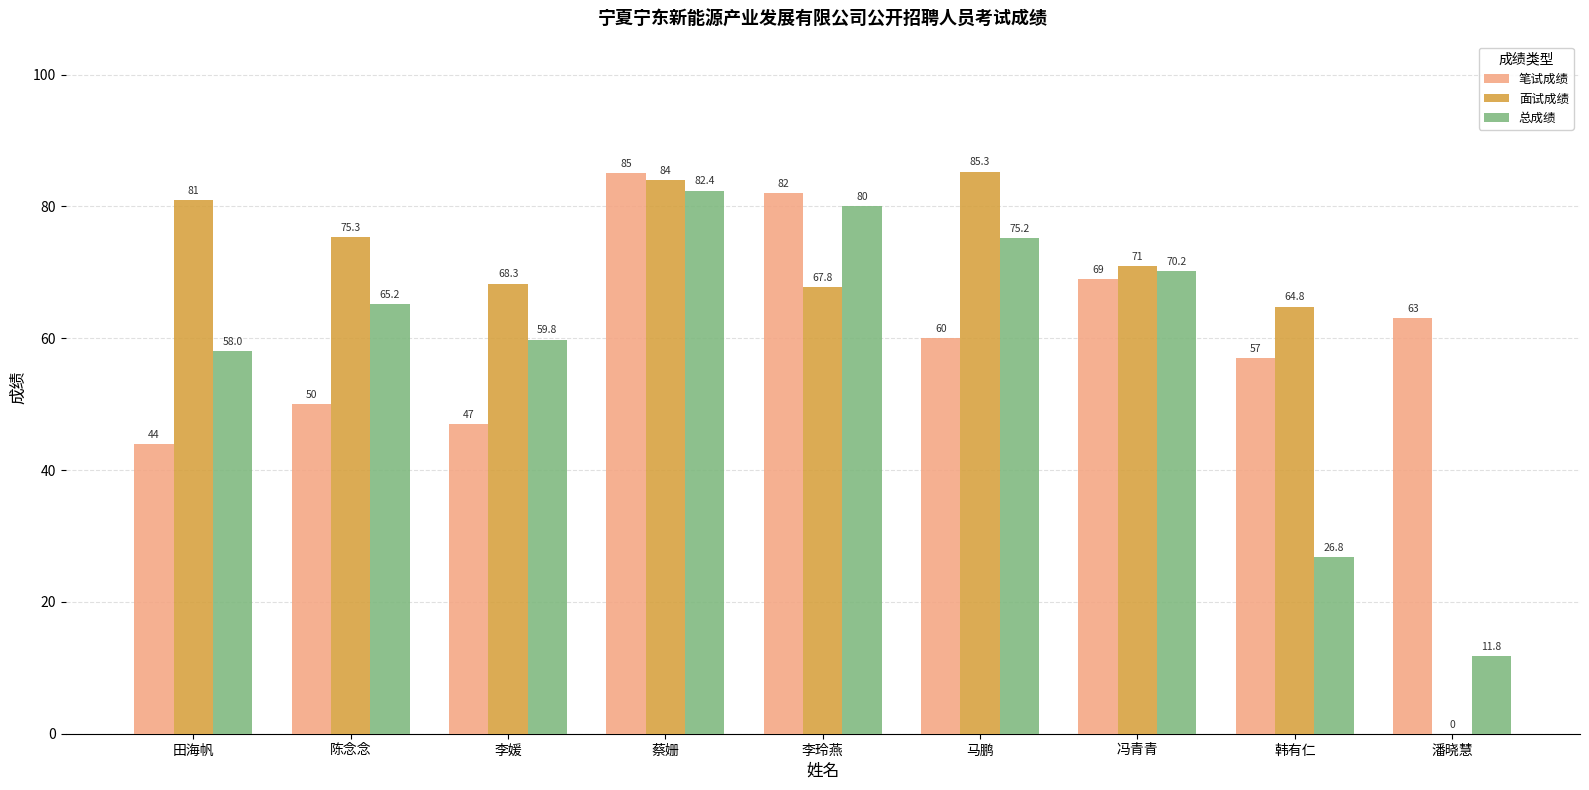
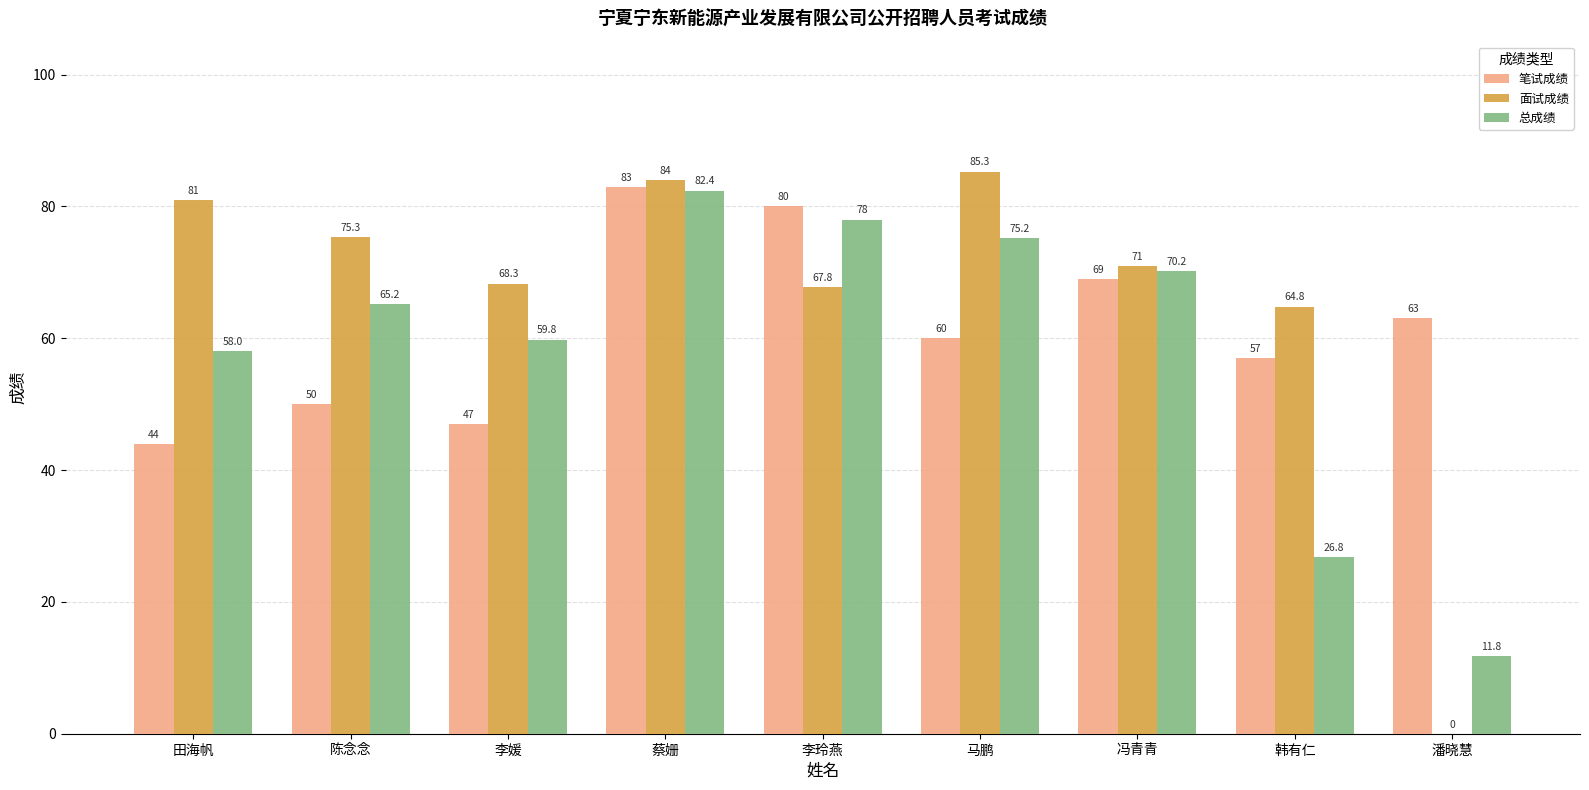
  {
    "笔试成绩": {
      "田海帆": 44,
      "陈念念": 50,
      "李媛": 47,
-     "蔡姗": 85,
-     "李玲燕": 82,
+     "蔡姗": 83,
+     "李玲燕": 80,
      "马鹏": 60,
      "冯青青": 69,
      "韩有仁": 57,
      "潘晓慧": 63
    },
    "面试成绩": {
      "田海帆": 81,
      "陈念念": 75.3,
      "李媛": 68.3,
      "蔡姗": 84,
      "李玲燕": 67.8,
      "马鹏": 85.3,
      "冯青青": 71,
      "韩有仁": 64.8,
      "潘晓慧": 0
    },
    "总成绩": {
      "田海帆": 58.0,
      "陈念念": 65.2,
      "李媛": 59.8,
      "蔡姗": 82.4,
-     "李玲燕": 80,
+     "李玲燕": 78,
      "马鹏": 75.2,
      "冯青青": 70.2,
      "韩有仁": 26.8,
      "潘晓慧": 11.8
    }
  }
